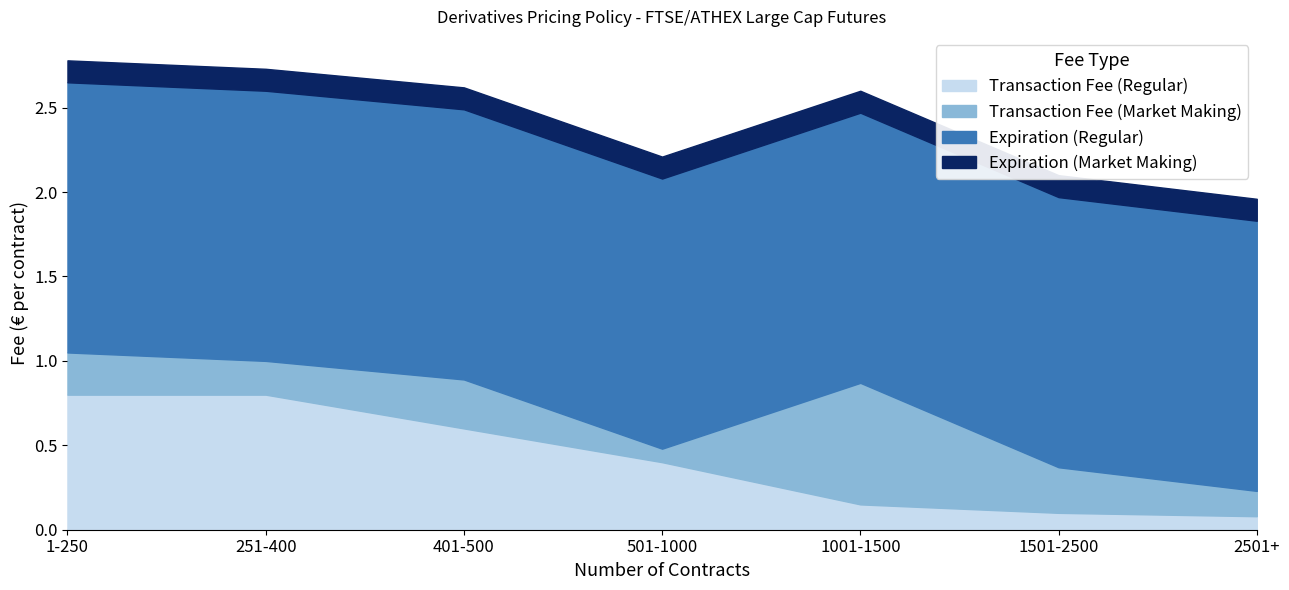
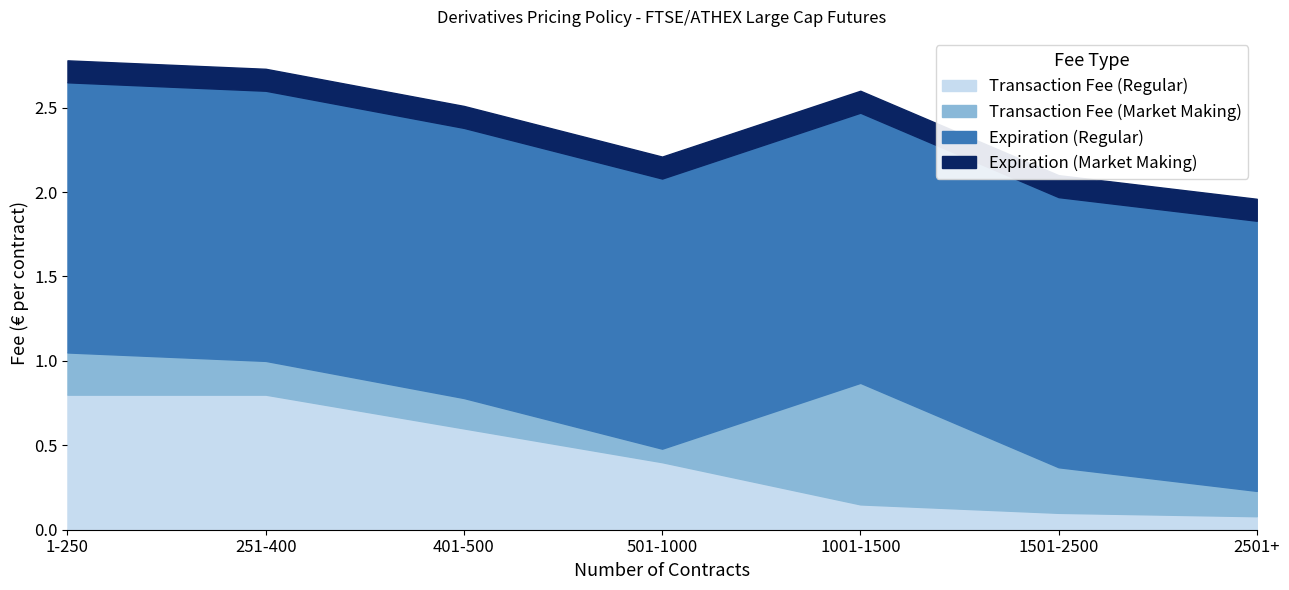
  {
    "Transaction Fee (Market Making)": {
-     "401-500": 0.29
+     "401-500": 0.18
    },
    "Expiration (Market Making)": {
      "1-250": 0.13,
      "251-400": 0.13,
      "401-500": 0.13,
      "501-1000": 0.13,
      "1001-1500": 0.13,
      "2501+": 0.13
    }
  }
